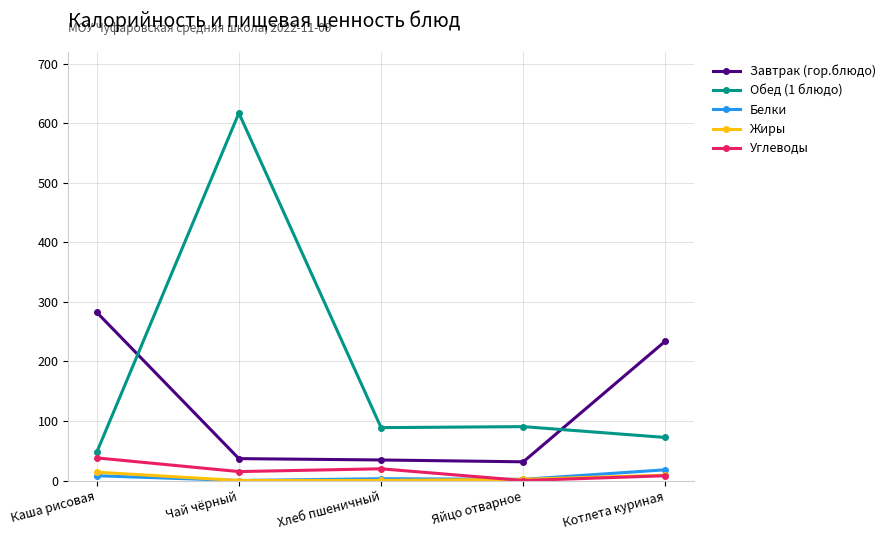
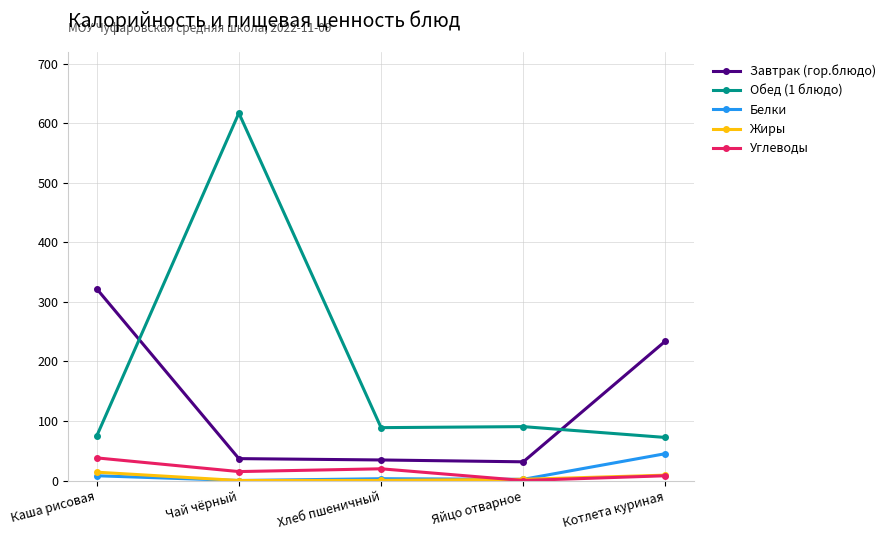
  {
    "Завтрак (гор.блюдо)": {
-     "Каша рисовая": 280,
+     "Каша рисовая": 320,
      "Чай чёрный": 40,
      "Хлеб пшеничный": 30,
      "Яйцо отварное": 30,
      "Котлета куриная": 230
    },
    "Обед (1 блюдо)": {
-     "Каша рисовая": 50,
+     "Каша рисовая": 70,
      "Чай чёрный": 620,
      "Хлеб пшеничный": 90,
      "Яйцо отварное": 90,
      "Котлета куриная": 70
    },
    "Белки": {
      "Каша рисовая": 10,
-     "Котлета куриная": 20
+     "Котлета куриная": 50
    },
    "Жиры": {
      "Каша рисовая": 10
    },
    "Углеводы": {
      "Каша рисовая": 40,
      "Чай чёрный": 20,
      "Хлеб пшеничный": 20
    }
  }
